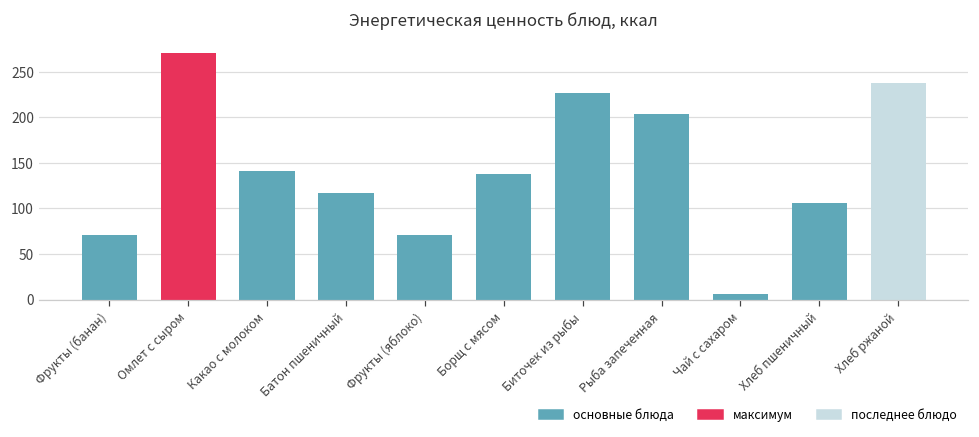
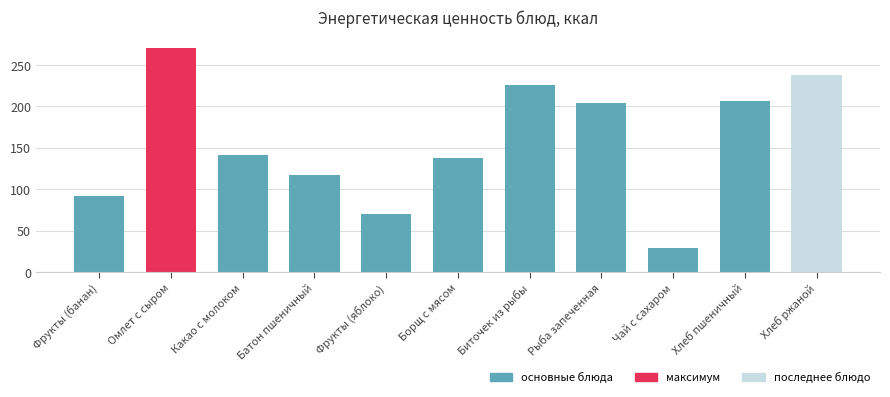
  {
-   "Фрукты (банан)": 70,
+   "Фрукты (банан)": 90,
    "Омлет с сыром": 270,
    "Какао с молоком": 140,
    "Батон пшеничный": 120,
    "Фрукты (яблоко)": 70,
    "Борщ с мясом": 140,
    "Биточек из рыбы": 230,
    "Рыба запеченная": 200,
-   "Чай с сахаром": 10,
-   "Хлеб пшеничный": 110,
+   "Чай с сахаром": 30,
+   "Хлеб пшеничный": 210,
    "Хлеб ржаной": 240
  }
